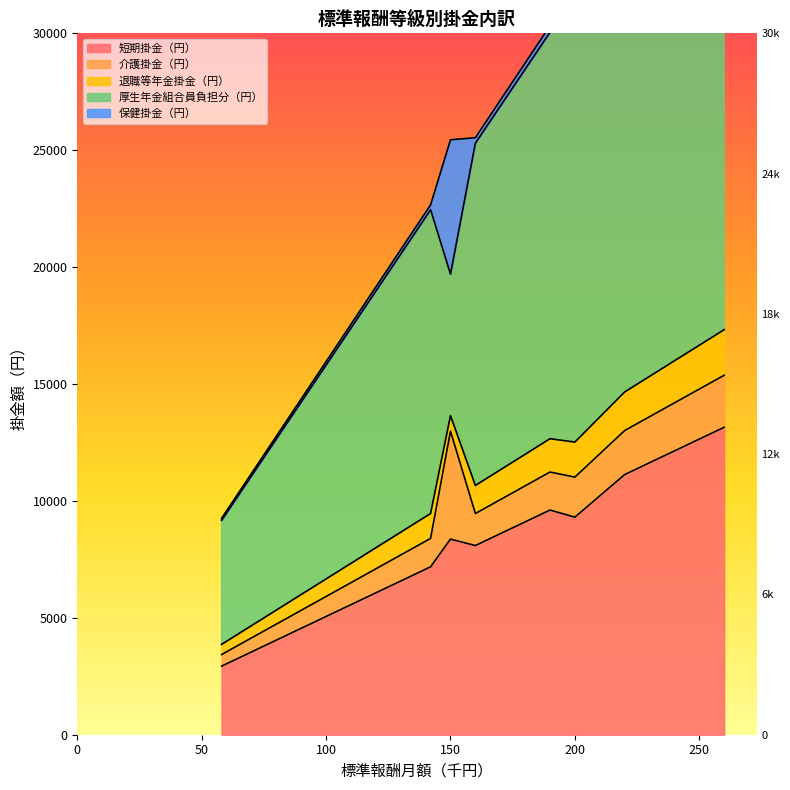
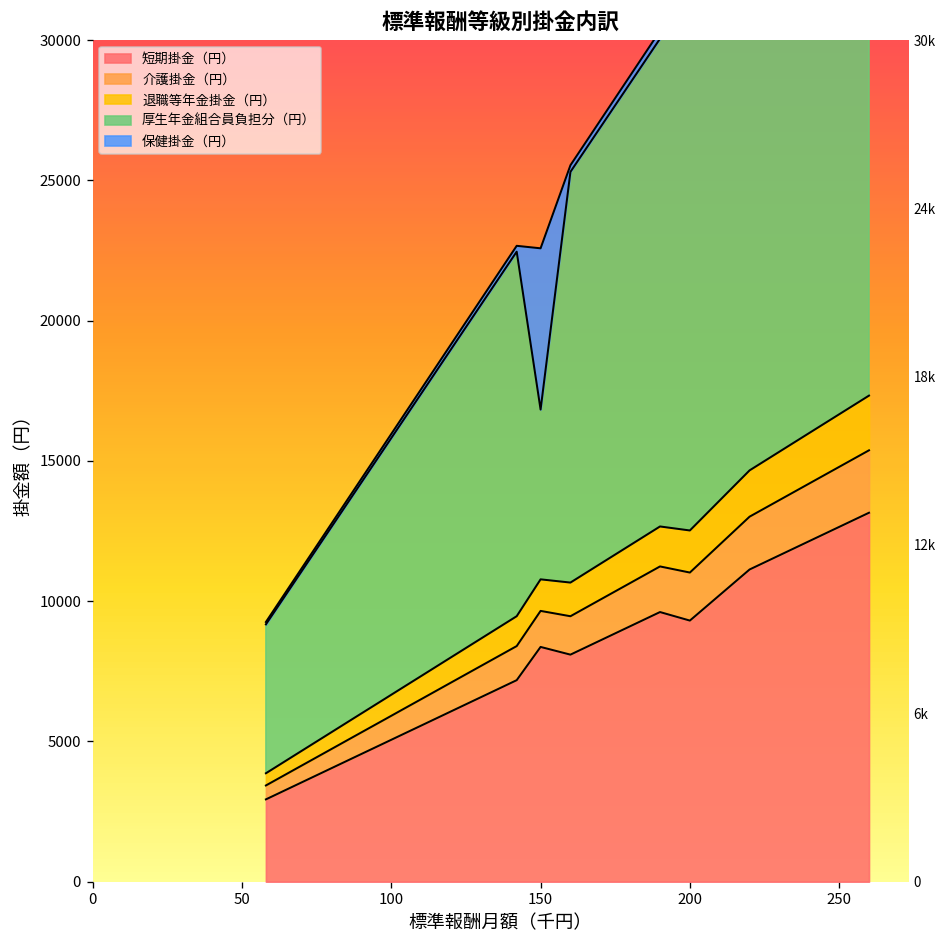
  {
    "短期掛金（円）": {
      "150": 8400,
      "200": 9300
    },
    "介護掛金（円）": {
-     "150": 4600,
+     "150": 1300,
      "200": 1700
    },
    "退職等年金掛金（円）": {
-     "150": 700,
+     "150": 1100,
      "200": 1500
    },
    "厚生年金組合員負担分（円）": {
      "150": 6100
    },
    "保健掛金（円）": {
      "150": 5700
    }
  }
